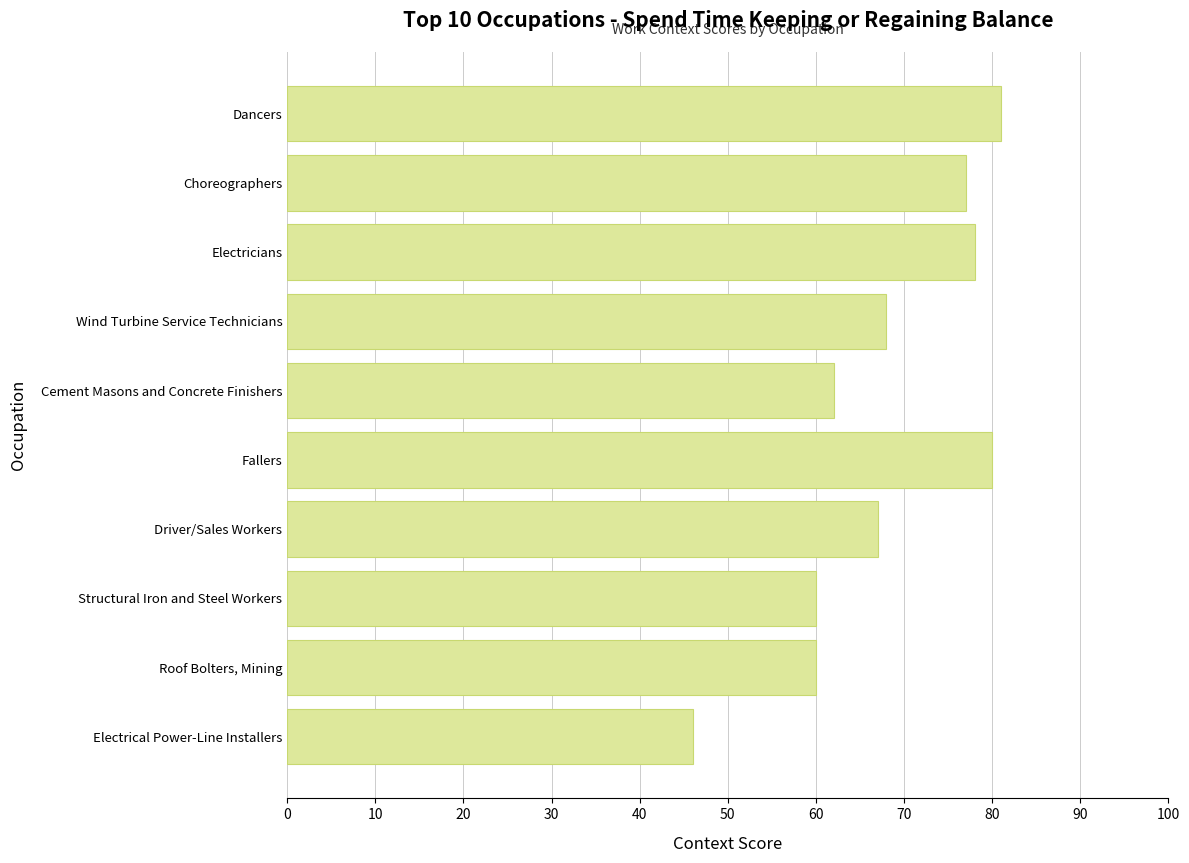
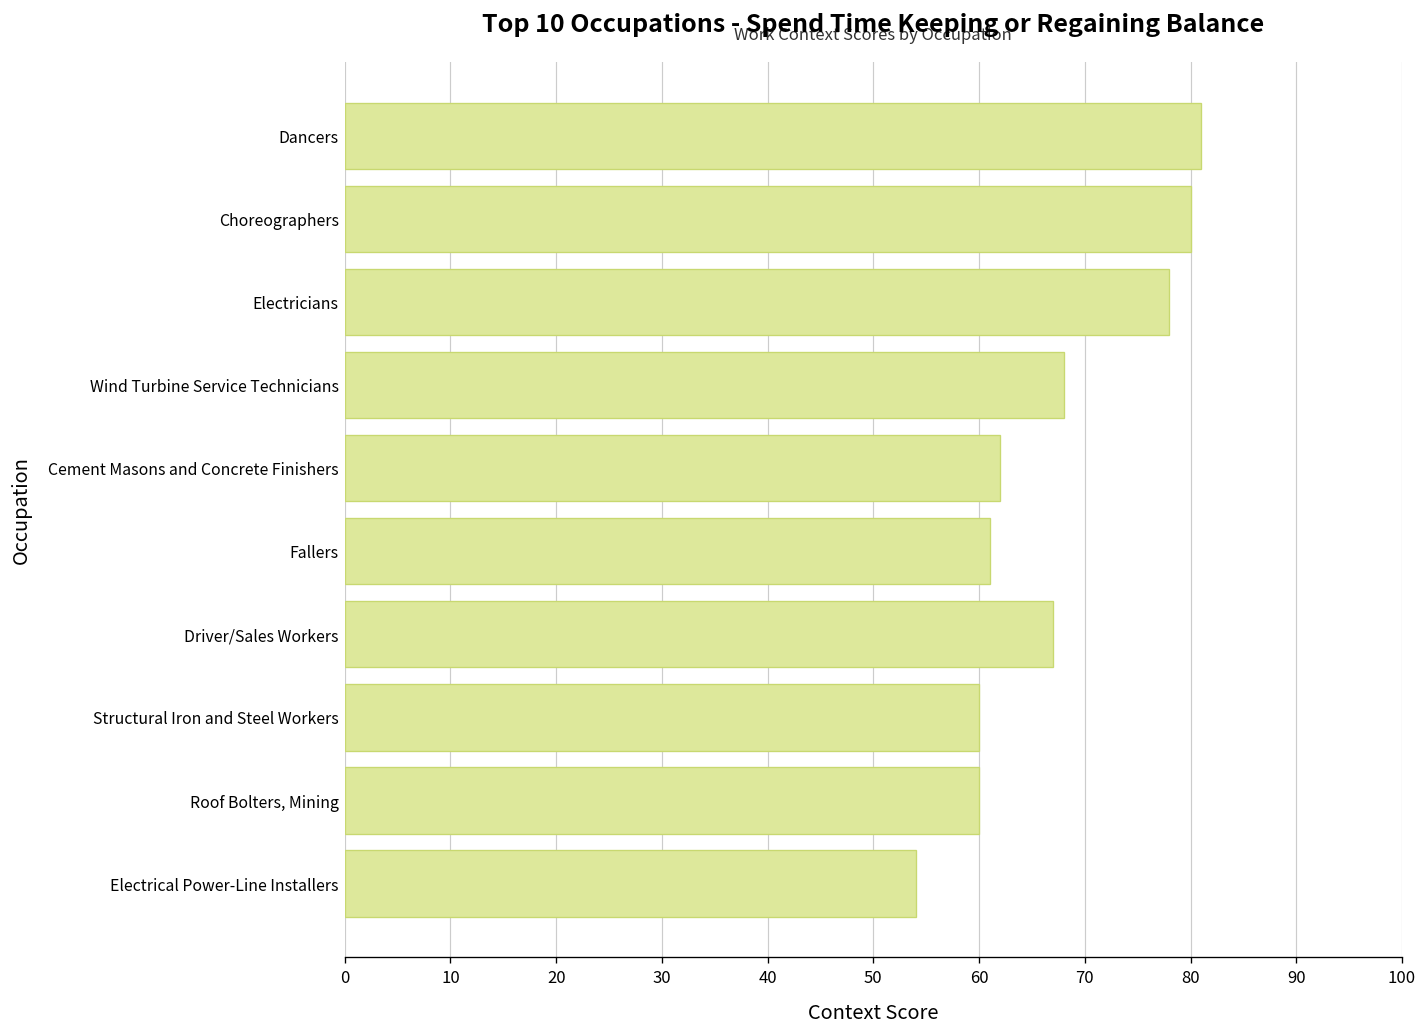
  {
    "Dancers": 81,
-   "Choreographers": 77,
+   "Choreographers": 80,
    "Electricians": 78,
    "Wind Turbine Service Technicians": 68,
    "Cement Masons and Concrete Finishers": 62,
-   "Fallers": 80,
+   "Fallers": 61,
    "Driver/Sales Workers": 67,
    "Structural Iron and Steel Workers": 60,
    "Roof Bolters, Mining": 60,
-   "Electrical Power-Line Installers": 46
+   "Electrical Power-Line Installers": 54
  }
